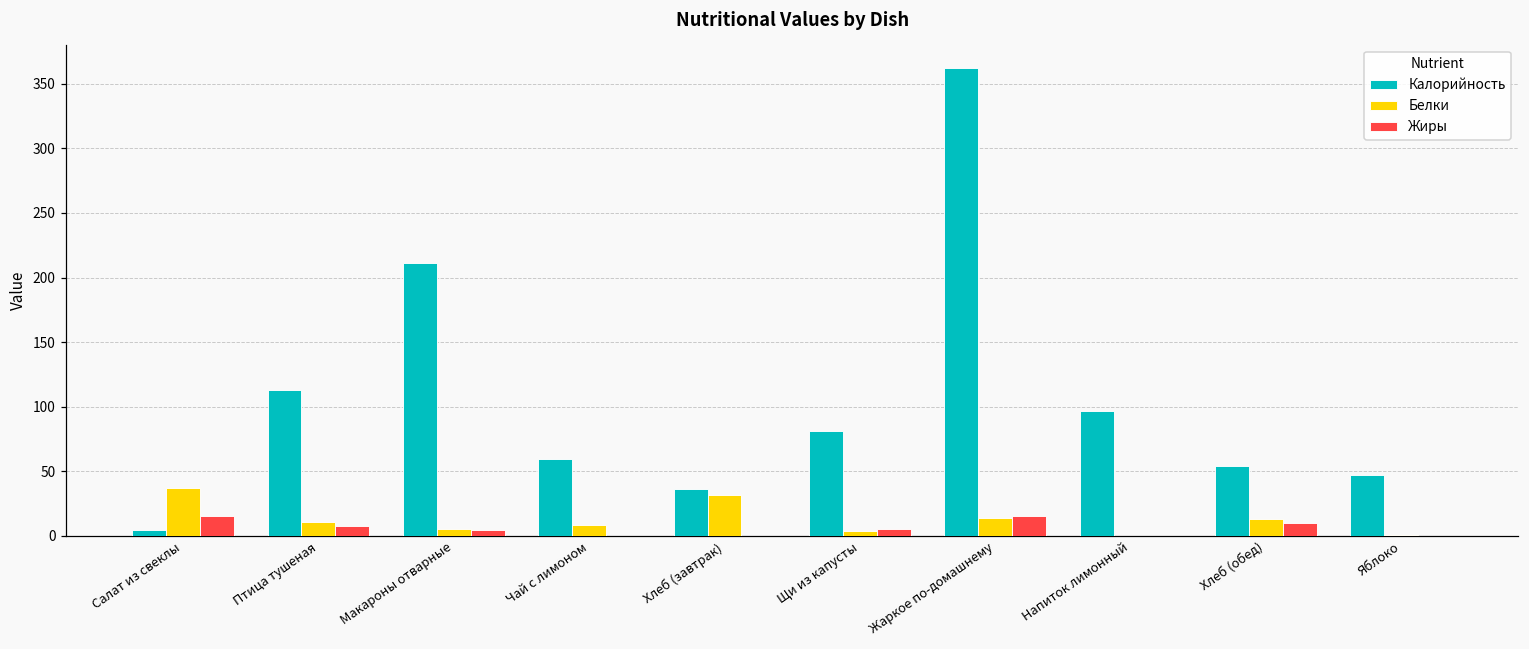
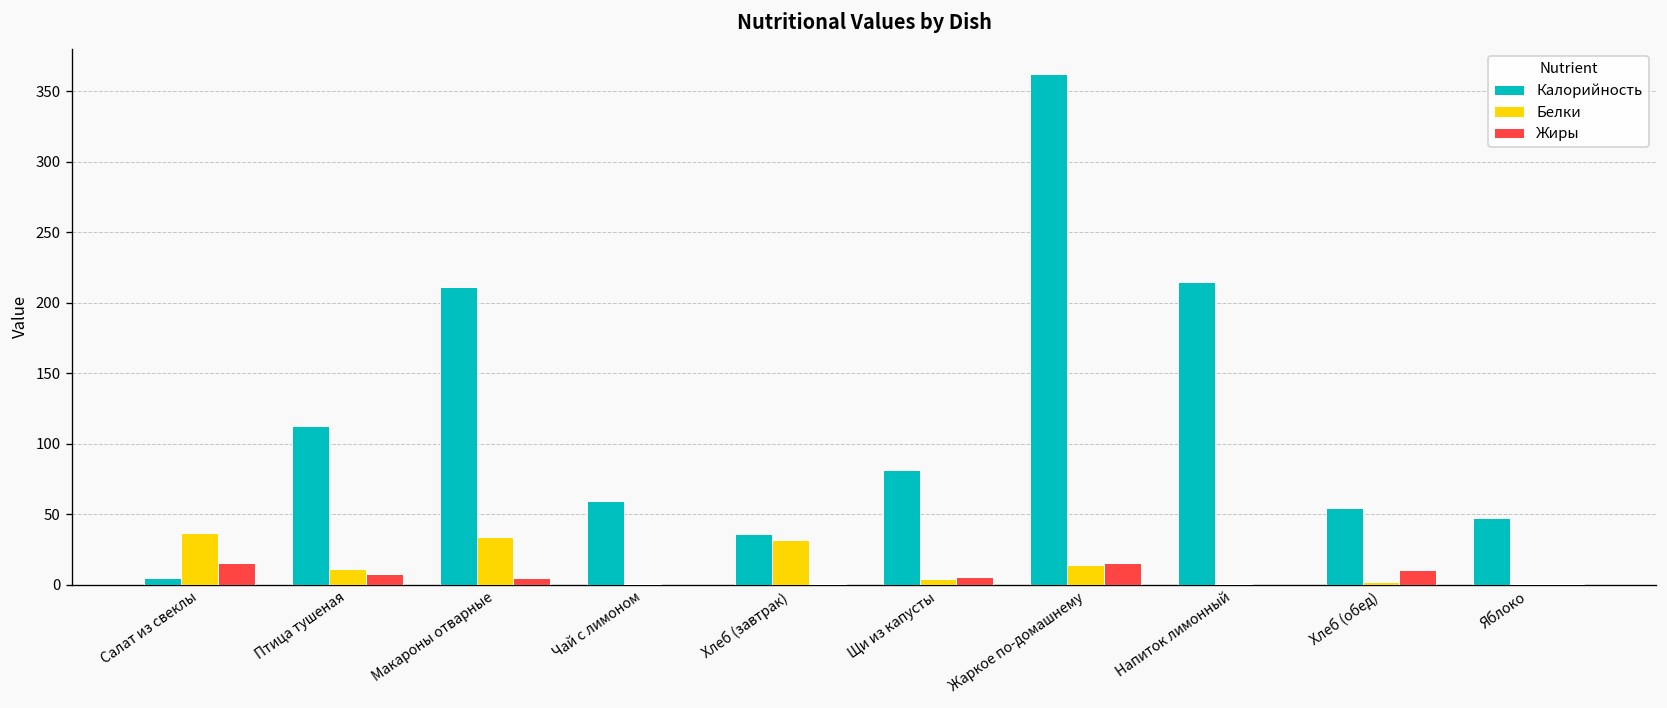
  {
    "Калорийность": {
      "Салат из свеклы": 5,
      "Птица тушеная": 113,
      "Макароны отварные": 211,
      "Чай с лимоном": 59,
      "Хлеб (завтрак)": 36,
      "Щи из капусты": 81,
      "Жаркое по-домашнему": 362,
-     "Напиток лимонный": 96,
+     "Напиток лимонный": 215,
      "Хлеб (обед)": 54,
      "Яблоко": 47
    },
    "Белки": {
      "Салат из свеклы": 37,
      "Птица тушеная": 11,
-     "Макароны отварные": 5,
-     "Чай с лимоном": 8,
+     "Макароны отварные": 34,
+     "Чай с лимоном": 0,
      "Хлеб (завтрак)": 32,
      "Щи из капусты": 4,
      "Жаркое по-домашнему": 14,
-     "Хлеб (обед)": 13
+     "Хлеб (обед)": 2
    },
    "Жиры": {
      "Салат из свеклы": 15,
      "Птица тушеная": 7,
      "Макароны отварные": 4,
      "Щи из капусты": 6,
      "Жаркое по-домашнему": 15,
      "Хлеб (обед)": 10
    }
  }
